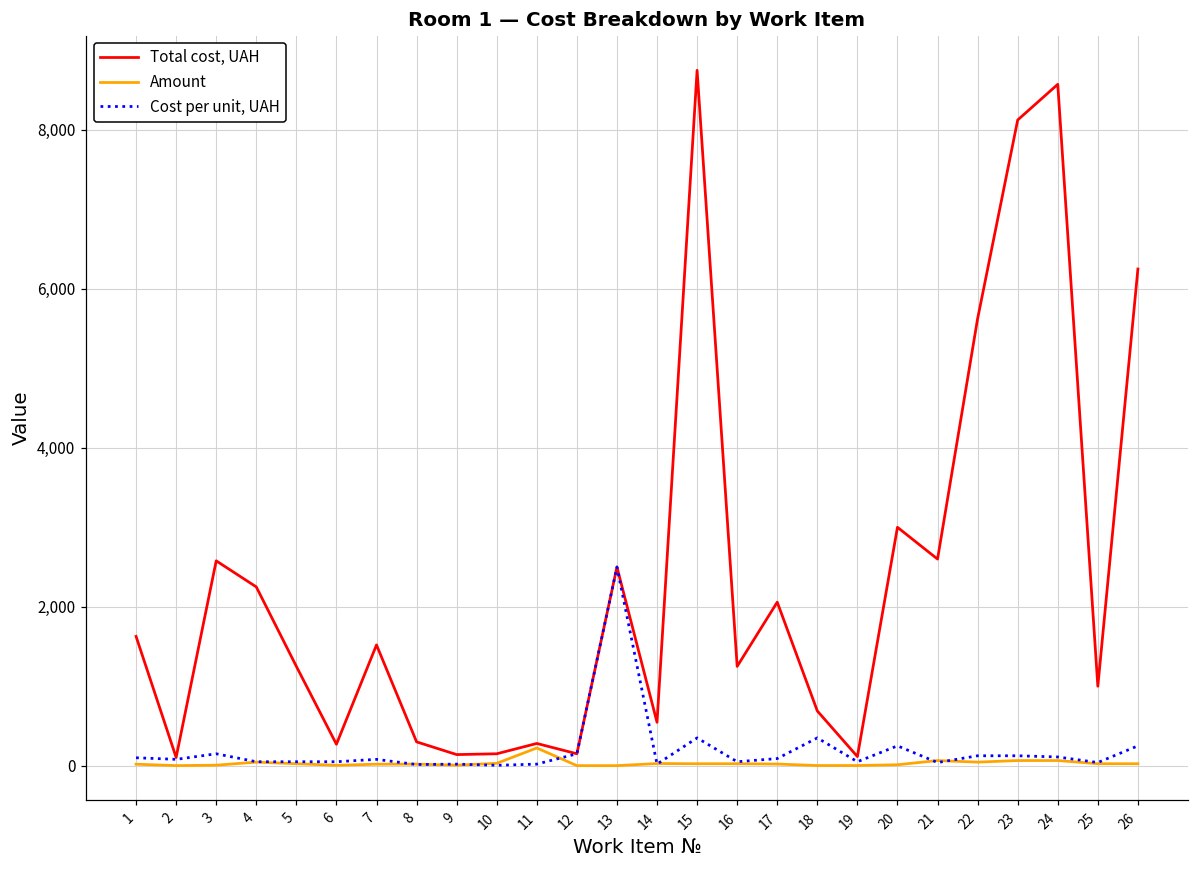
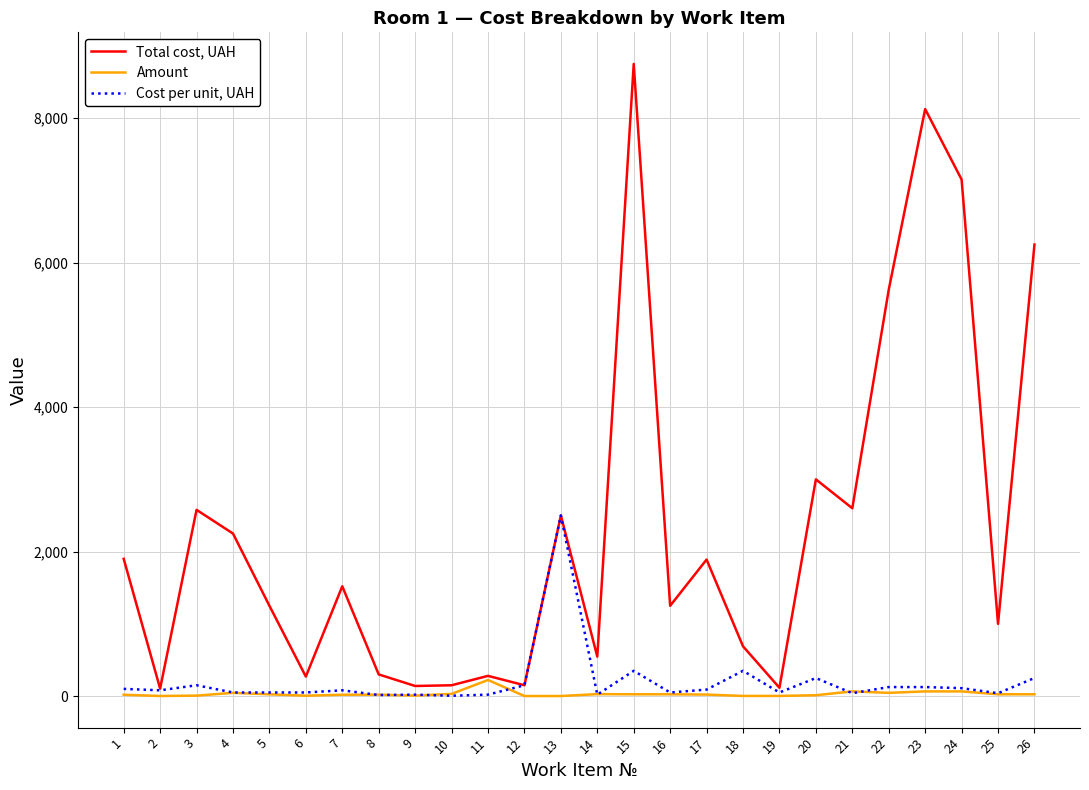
  {
    "Total cost, UAH": {
-     "1": "1,600",
+     "1": "1,900",
      "3": "2,600",
      "4": "2,300",
      "5": "1,300",
      "6": "300",
      "7": "1,500",
      "8": "300",
      "9": "100",
      "10": "200",
      "11": "300",
      "14": "500",
      "15": "8,800",
      "16": "1,300",
-     "17": "2,100",
+     "17": "1,900",
      "18": "700",
      "19": "100",
      "20": "3,000",
      "21": "2,600",
      "22": "5,600",
      "23": "8,100",
-     "24": "8,600",
+     "24": "7,200",
      "25": "1,000",
      "26": "6,300"
    },
    "Amount": {
      "1": "0",
      "2": "0",
      "3": "0",
      "6": "0",
      "7": "0",
      "11": "200",
      "12": "0",
      "13": "0",
      "15": "0",
      "17": "0",
      "18": "0",
      "19": "0",
      "20": "0",
      "22": "0",
      "23": "100",
      "24": "100",
      "26": "0"
    },
    "Cost per unit, UAH": {
      "1": "100",
      "3": "200",
      "6": "100",
      "7": "100",
      "11": "0",
      "15": "400",
      "17": "100",
      "18": "400",
      "19": "100",
      "20": "300",
      "22": "100",
      "23": "100",
      "24": "100",
      "26": "300"
    }
  }
